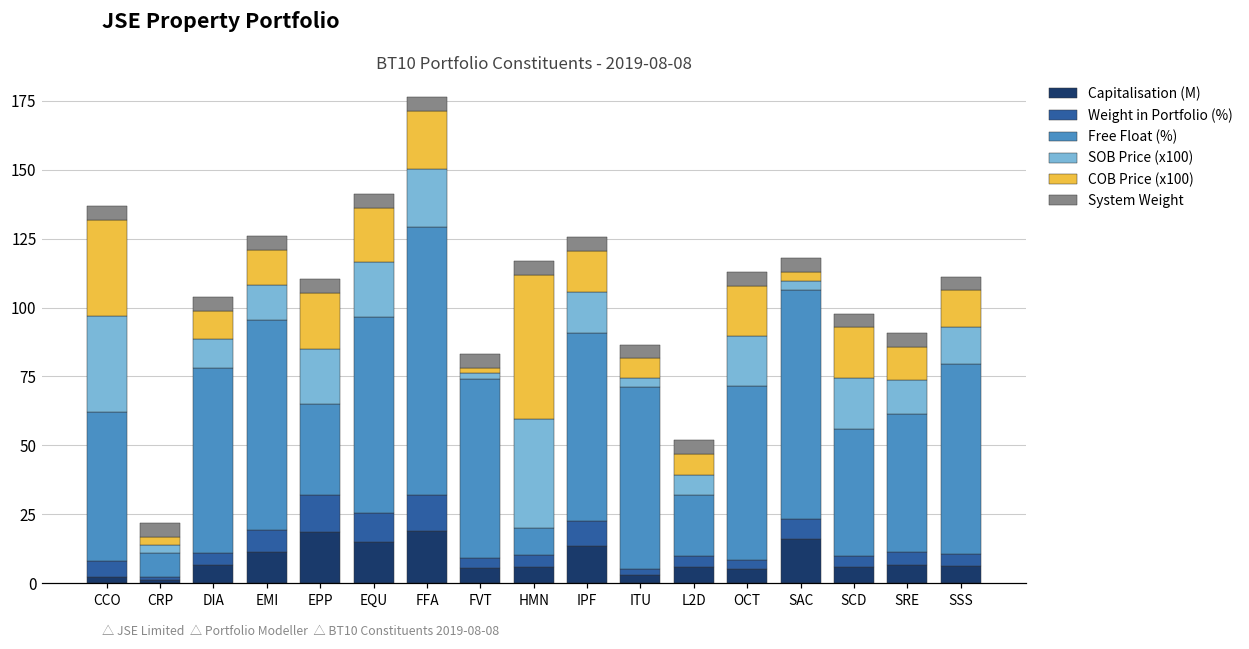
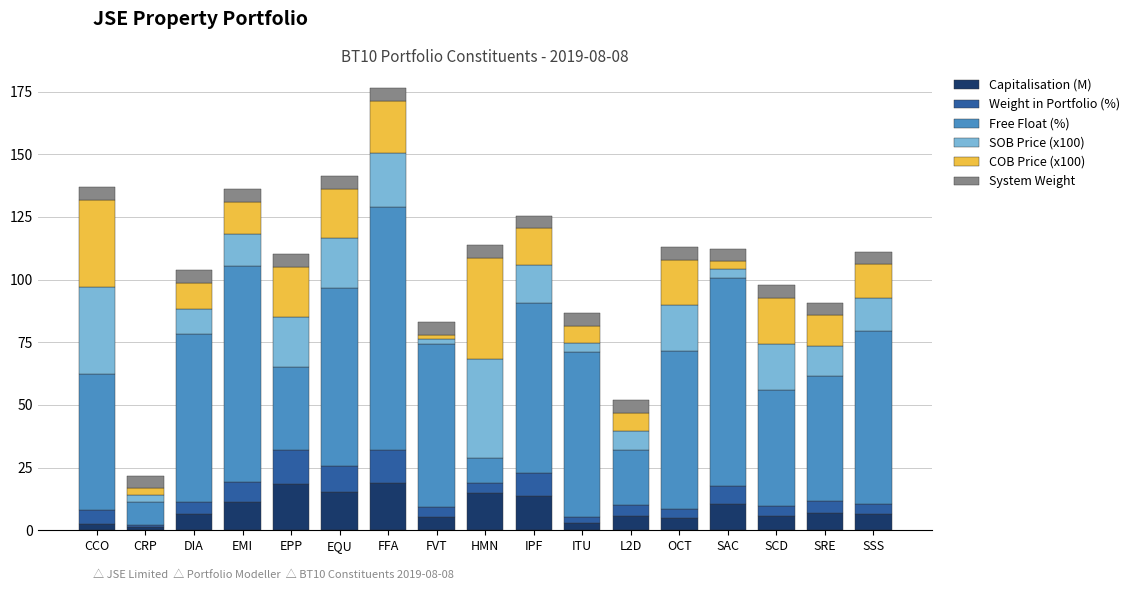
  {
    "Capitalisation (M)": {
      "CCO": 2,
      "CRP": 1,
      "DIA": 7,
      "EMI": 11,
      "EPP": 18,
      "EQU": 15,
      "FFA": 19,
      "FVT": 5,
-     "HMN": 6,
+     "HMN": 15,
      "IPF": 13,
      "ITU": 3,
      "L2D": 6,
      "OCT": 5,
-     "SAC": 16,
+     "SAC": 10,
      "SCD": 6,
      "SRE": 7,
      "SSS": 6
    },
    "Weight in Portfolio (%)": {
      "CCO": 6,
      "DIA": 5,
      "EMI": 8,
      "EPP": 14,
      "EQU": 10,
      "FFA": 13,
      "FVT": 4,
      "HMN": 4,
      "IPF": 9,
      "ITU": 2,
      "L2D": 4,
      "OCT": 4,
      "SAC": 7,
      "SCD": 4,
      "SRE": 5,
      "SSS": 4
    },
    "Free Float (%)": {
      "CCO": 54,
      "CRP": 9,
      "DIA": 67,
-     "EMI": 76,
+     "EMI": 86,
      "EPP": 33,
      "EQU": 71,
      "FFA": 97,
      "FVT": 65,
      "HMN": 10,
      "IPF": 68,
      "ITU": 66,
      "L2D": 22,
      "OCT": 63,
      "SAC": 83,
      "SCD": 46,
      "SRE": 50,
      "SSS": 69
    },
    "SOB Price (x100)": {
      "CCO": 35,
      "CRP": 3,
      "DIA": 10,
      "EMI": 13,
      "EPP": 20,
      "EQU": 20,
      "FFA": 21,
      "FVT": 2,
      "HMN": 39,
      "IPF": 15,
      "ITU": 3,
      "L2D": 8,
      "OCT": 18,
      "SAC": 3,
      "SCD": 18,
      "SRE": 12,
      "SSS": 13
    },
    "COB Price (x100)": {
      "CCO": 35,
      "CRP": 3,
      "DIA": 10,
      "EMI": 13,
      "EPP": 20,
      "EQU": 20,
      "FFA": 21,
      "FVT": 2,
-     "HMN": 52,
+     "HMN": 40,
      "IPF": 15,
      "ITU": 7,
      "L2D": 7,
      "OCT": 18,
      "SAC": 3,
      "SCD": 19,
      "SRE": 12,
      "SSS": 13
    },
    "System Weight": {
      "CCO": 5,
      "CRP": 5,
      "DIA": 5,
      "EMI": 5,
      "EPP": 5,
      "EQU": 5,
      "FFA": 5,
      "FVT": 5,
      "HMN": 5,
      "IPF": 5,
      "ITU": 5,
      "L2D": 5,
      "OCT": 5,
      "SAC": 5,
      "SCD": 5,
      "SRE": 5,
      "SSS": 5
    }
  }
